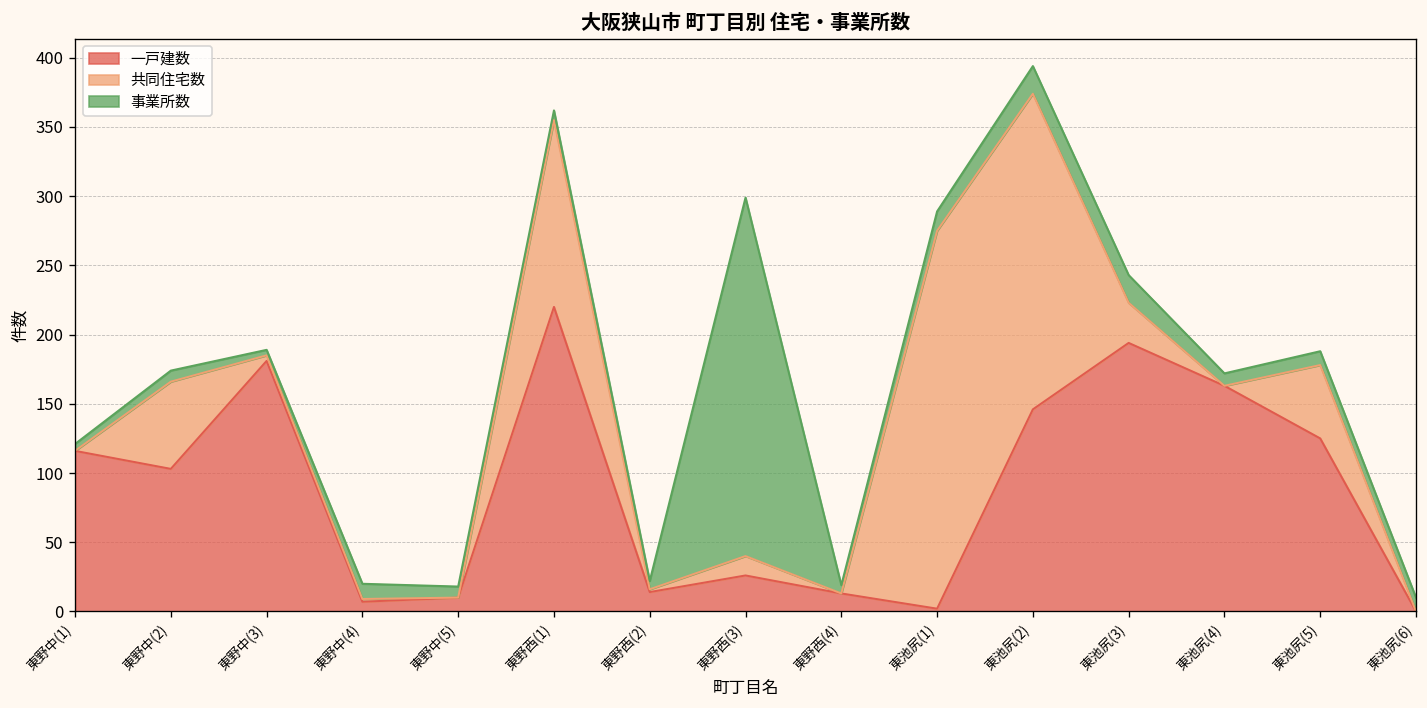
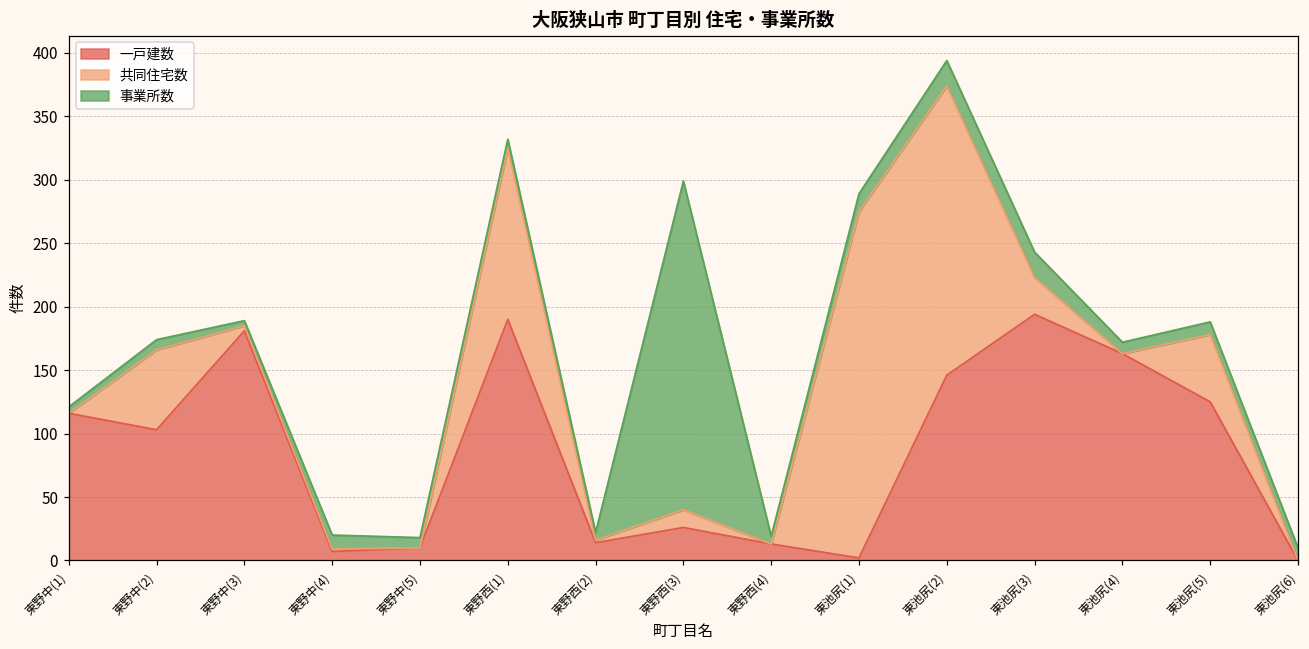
  {
    "一戸建数": {
      "東野中(2)": 103,
      "東野中(3)": 181,
-     "東野西(1)": 220,
+     "東野西(1)": 190,
      "東野西(3)": 26,
      "東池尻(1)": 2,
      "東池尻(2)": 146,
      "東池尻(3)": 194,
      "東池尻(5)": 125
    },
    "共同住宅数": {
      "東野中(2)": 63,
      "東野中(3)": 4,
      "東野西(1)": 135,
      "東野西(3)": 14,
      "東池尻(1)": 273,
      "東池尻(2)": 228,
      "東池尻(3)": 29,
      "東池尻(5)": 53
    },
    "事業所数": {
      "東野中(1)": 5,
      "東野中(2)": 8,
      "東野中(3)": 4,
      "東野中(4)": 11,
      "東野中(5)": 8,
      "東野西(1)": 7,
      "東野西(2)": 6,
      "東野西(3)": 259,
      "東野西(4)": 6,
      "東池尻(1)": 14,
      "東池尻(2)": 20,
      "東池尻(3)": 20,
      "東池尻(4)": 9,
      "東池尻(5)": 10,
      "東池尻(6)": 10
    }
  }
